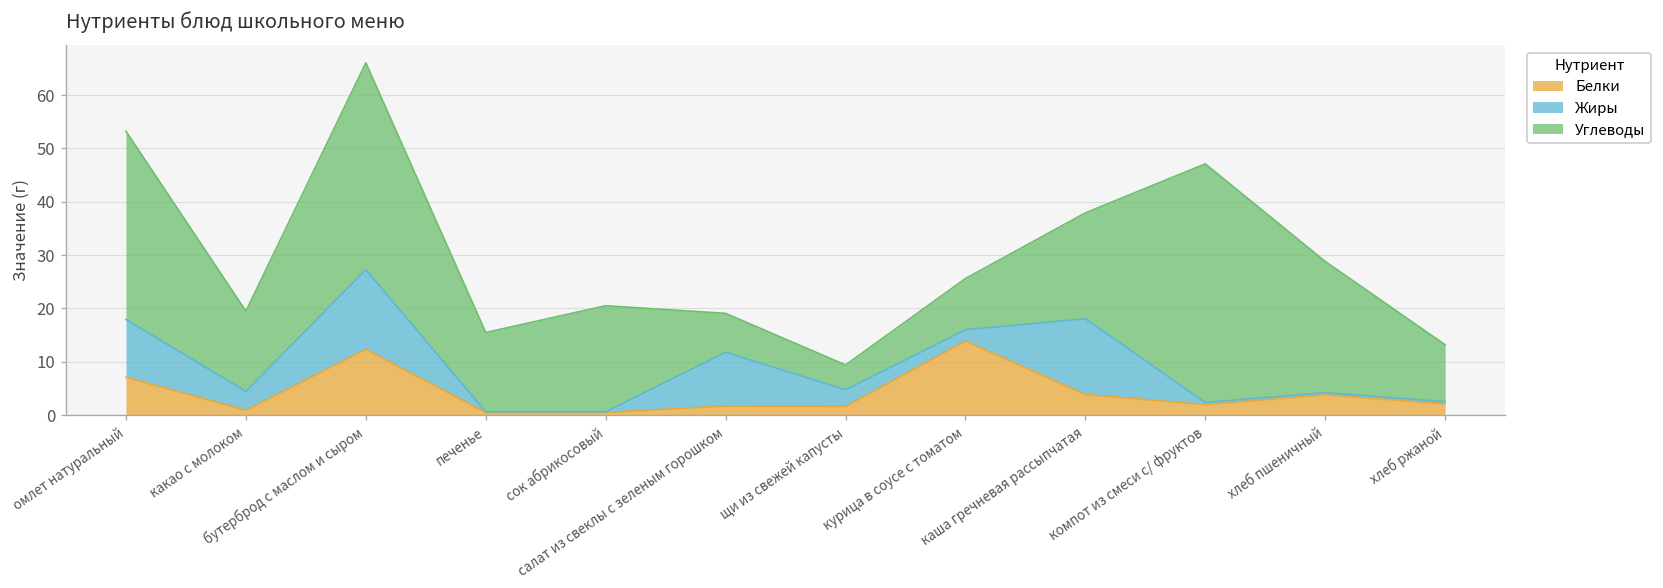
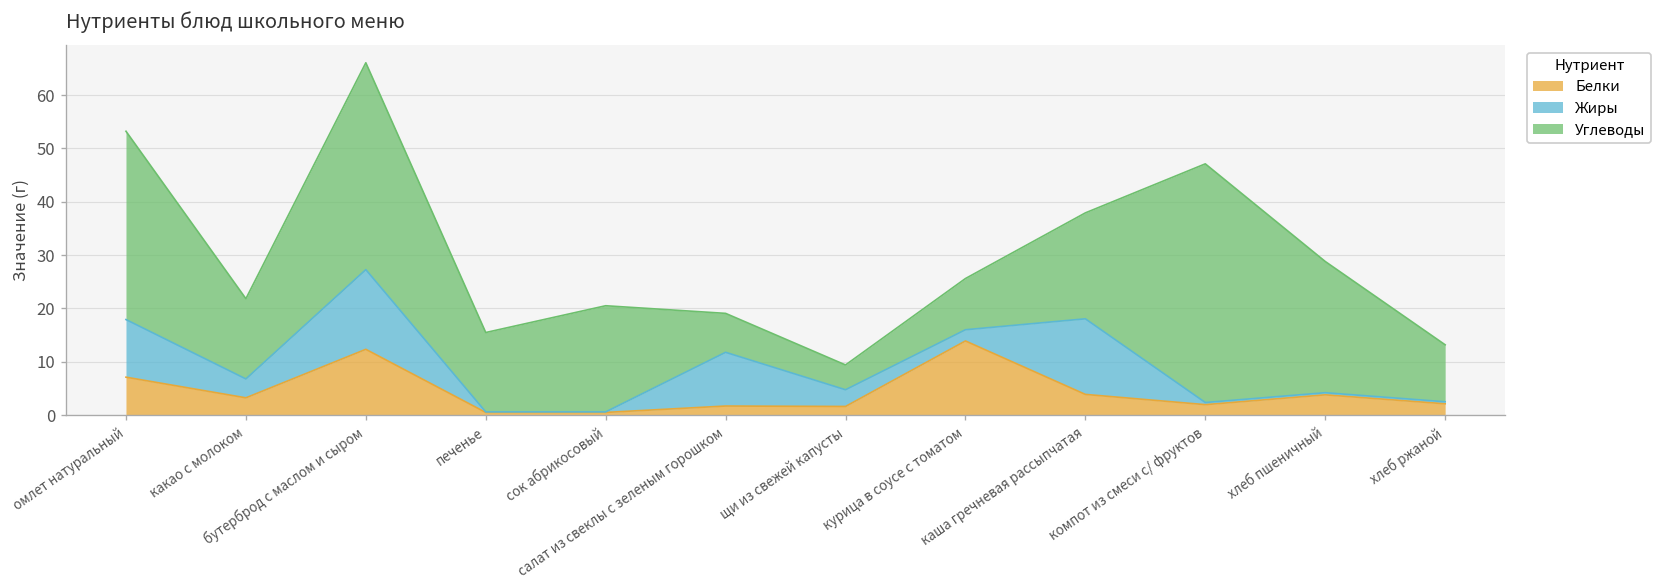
  {
    "Белки": {
      "омлет натуральный": 7,
-     "какао с молоком": 1,
+     "какао с молоком": 3,
      "бутерброд с маслом и сыром": 12,
      "салат из свеклы с зеленым горошком": 2,
      "щи из свежей капусты": 2,
      "курица в соусе с томатом": 14,
      "каша гречневая рассыпчатая": 4
    },
    "Жиры": {
      "омлет натуральный": 11,
      "какао с молоком": 4,
      "бутерброд с маслом и сыром": 15,
      "салат из свеклы с зеленым горошком": 10,
      "щи из свежей капусты": 3,
      "курица в соусе с томатом": 2,
      "каша гречневая рассыпчатая": 14
    },
    "Углеводы": {
      "омлет натуральный": 35,
      "какао с молоком": 15,
      "бутерброд с маслом и сыром": 39,
      "печенье": 15,
      "сок абрикосовый": 20,
      "салат из свеклы с зеленым горошком": 7,
      "щи из свежей капусты": 5,
      "курица в соусе с томатом": 10,
      "каша гречневая рассыпчатая": 20,
      "компот из смеси с/ фруктов": 45,
      "хлеб пшеничный": 25,
      "хлеб ржаной": 11
    }
  }
